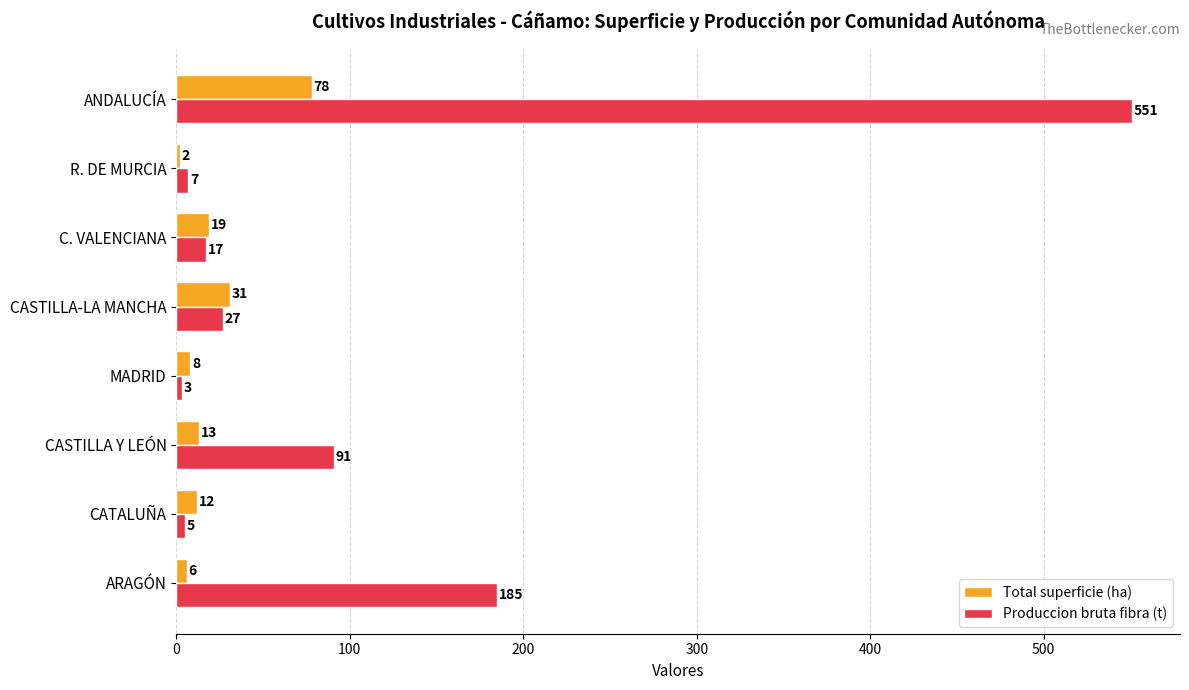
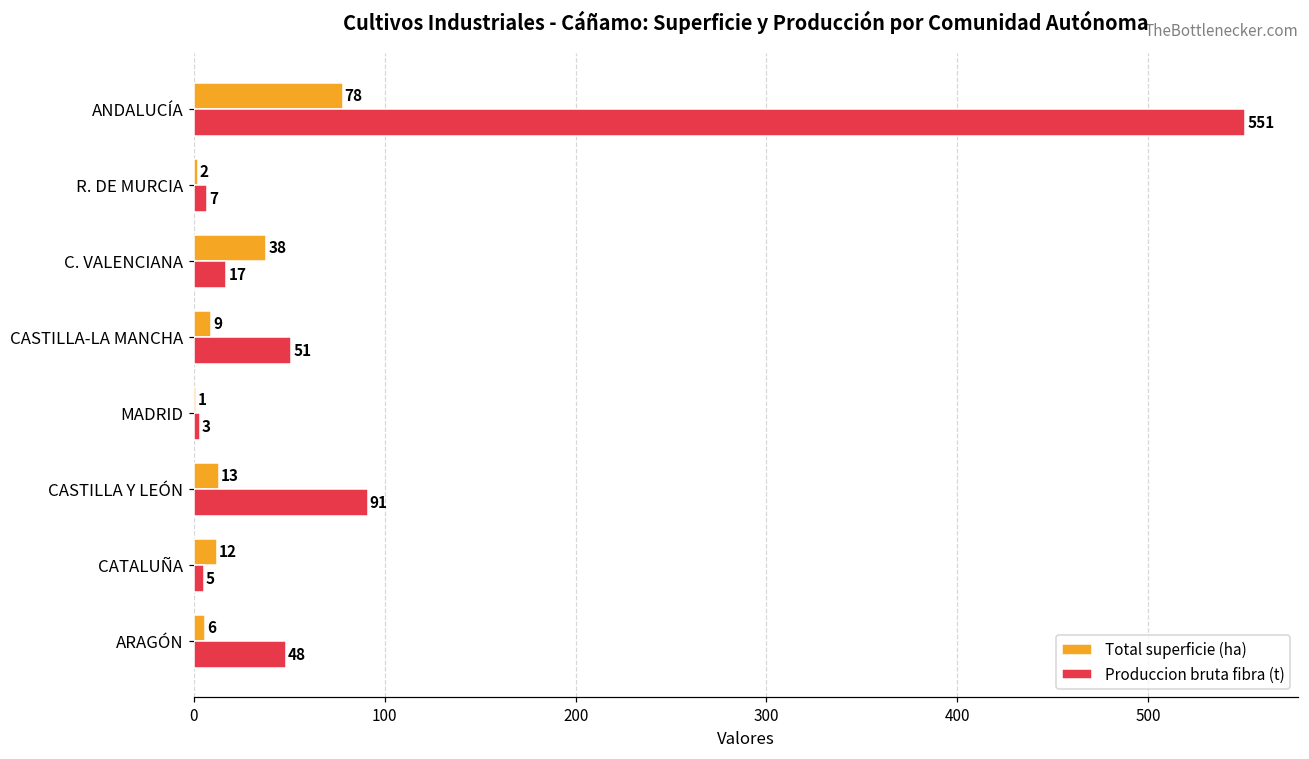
  {
    "Total superficie (ha)": {
      "ANDALUCÍA": 78,
      "R. DE MURCIA": 2,
-     "C. VALENCIANA": 19,
-     "CASTILLA-LA MANCHA": 31,
-     "MADRID": 8,
+     "C. VALENCIANA": 38,
+     "CASTILLA-LA MANCHA": 9,
+     "MADRID": 1,
      "CASTILLA Y LEÓN": 13,
      "CATALUÑA": 12,
      "ARAGÓN": 6
    },
    "Produccion bruta fibra (t)": {
      "ANDALUCÍA": 551,
      "R. DE MURCIA": 7,
      "C. VALENCIANA": 17,
-     "CASTILLA-LA MANCHA": 27,
+     "CASTILLA-LA MANCHA": 51,
      "MADRID": 3,
      "CASTILLA Y LEÓN": 91,
      "CATALUÑA": 5,
-     "ARAGÓN": 185
+     "ARAGÓN": 48
    }
  }
